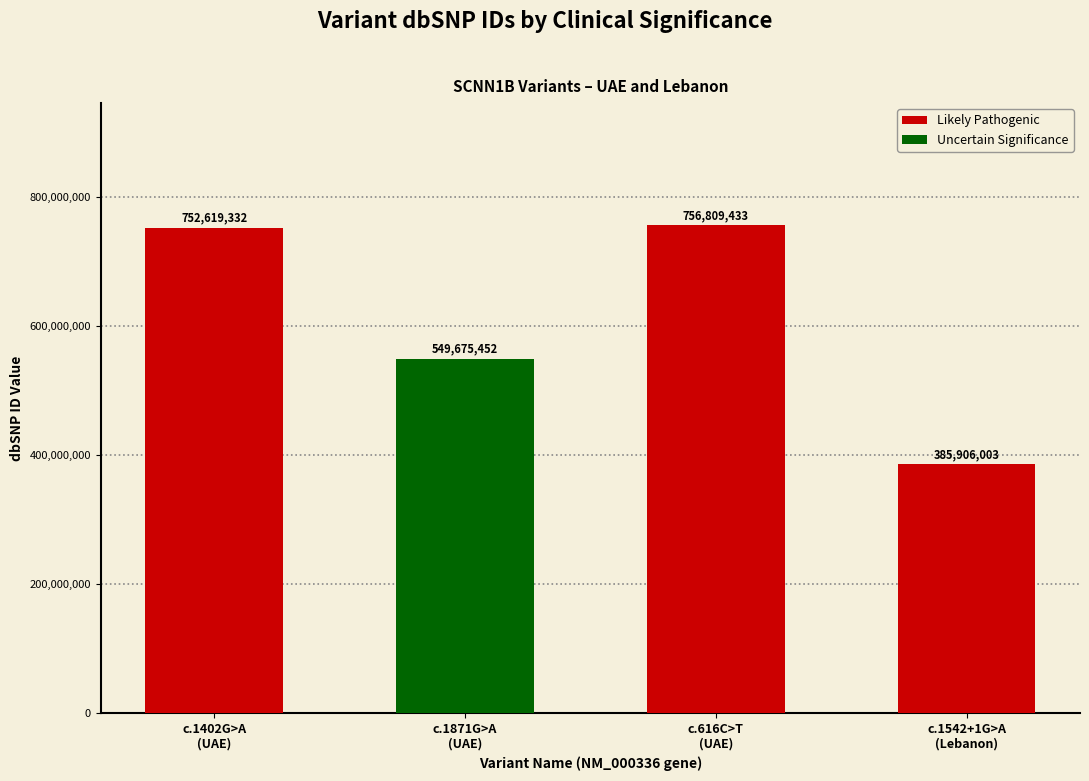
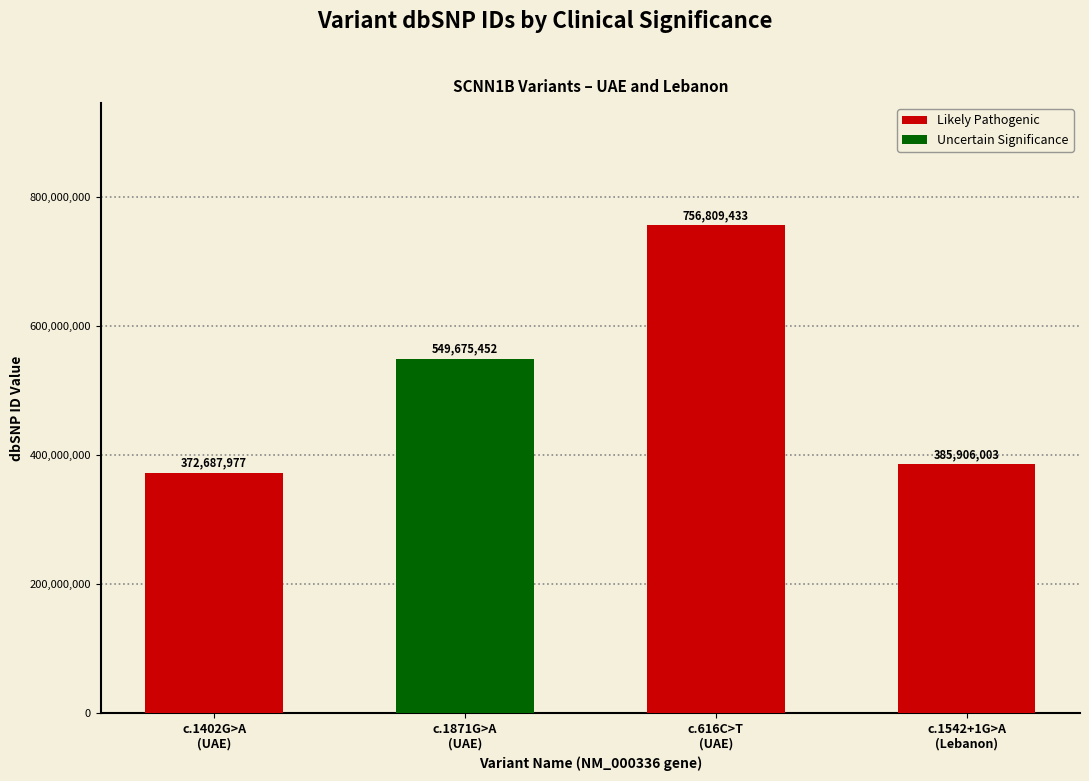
  {
-   "c.1402G>A (UAE)": "752,619,332",
+   "c.1402G>A (UAE)": "372,687,977",
    "c.1871G>A (UAE)": "549,675,452",
    "c.616C>T (UAE)": "756,809,433",
    "c.1542+1G>A (Lebanon)": "385,906,003"
  }
